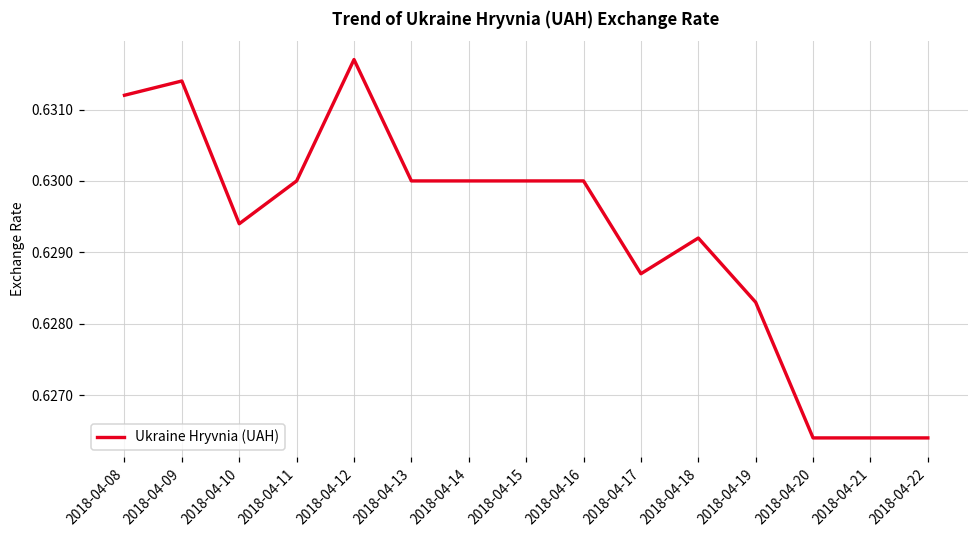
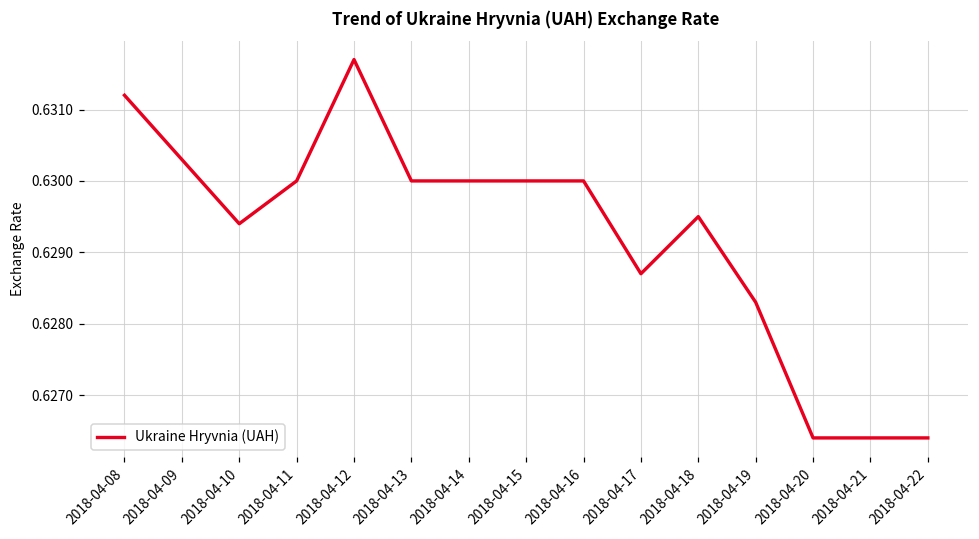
  {
    "2018-04-08": 0.6312,
-   "2018-04-09": 0.6314,
+   "2018-04-09": 0.6303,
    "2018-04-10": 0.6294,
    "2018-04-11": 0.6300,
    "2018-04-12": 0.6317,
    "2018-04-13": 0.6300,
    "2018-04-14": 0.6300,
    "2018-04-15": 0.6300,
    "2018-04-16": 0.6300,
    "2018-04-17": 0.6287,
-   "2018-04-18": 0.6292,
+   "2018-04-18": 0.6295,
    "2018-04-19": 0.6283,
    "2018-04-20": 0.6264,
    "2018-04-21": 0.6264,
    "2018-04-22": 0.6264
  }
